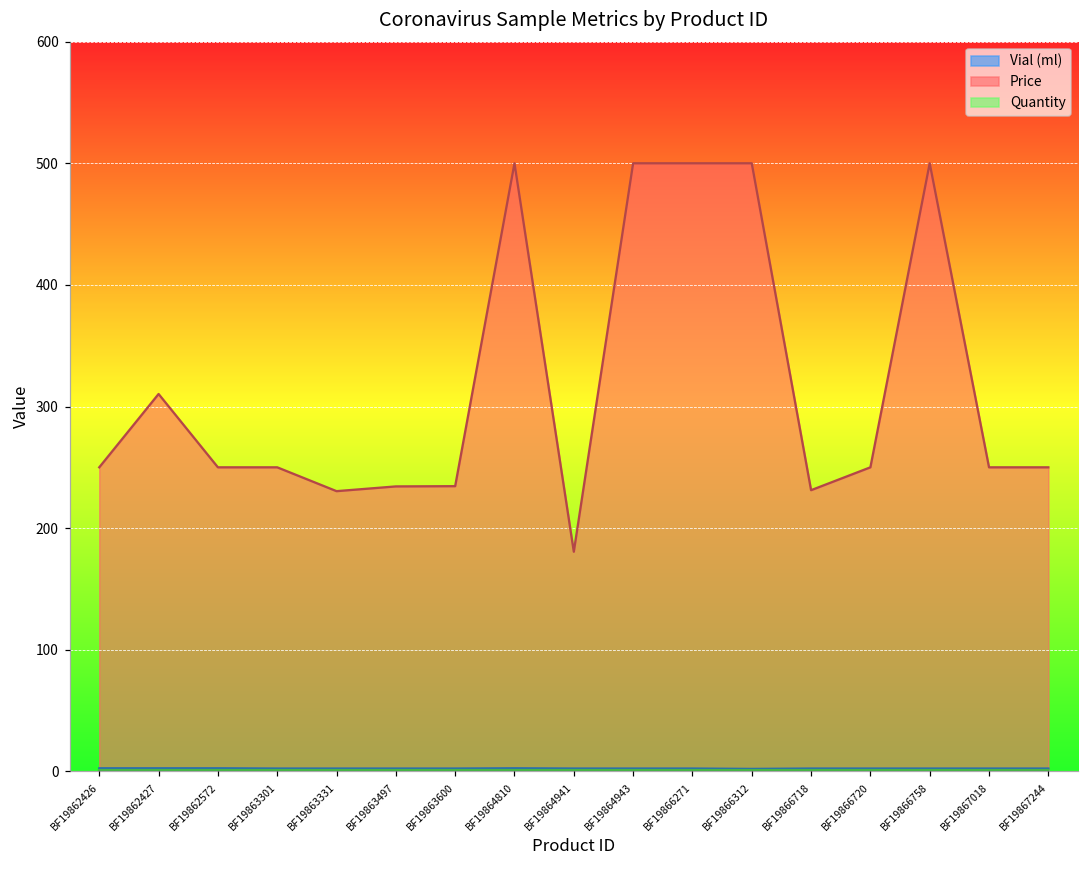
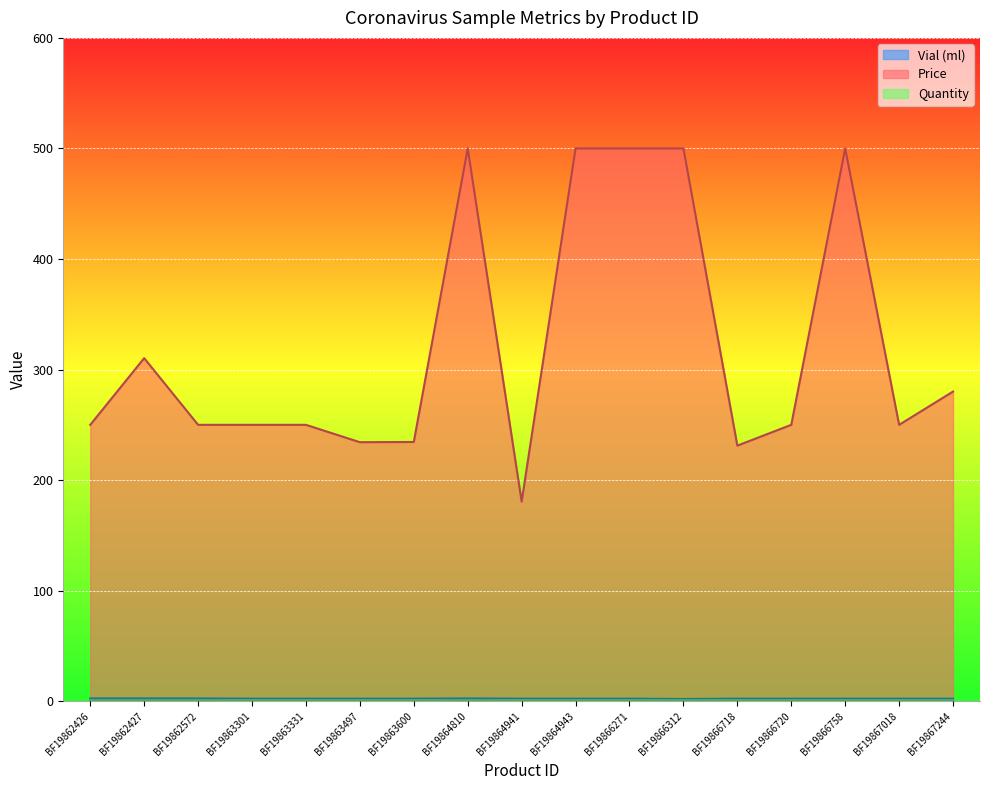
  {
    "Price": {
      "BF19862426": 250,
      "BF19862427": 310,
      "BF19862572": 250,
      "BF19863301": 250,
-     "BF19863331": 230,
+     "BF19863331": 250,
      "BF19863497": 234,
      "BF19863600": 235,
      "BF19864810": 500,
      "BF19864941": 181,
      "BF19864943": 500,
      "BF19866271": 500,
      "BF19866312": 500,
      "BF19866718": 231,
      "BF19866720": 250,
      "BF19866758": 500,
      "BF19867018": 250,
-     "BF19867244": 250
+     "BF19867244": 280
    }
  }
